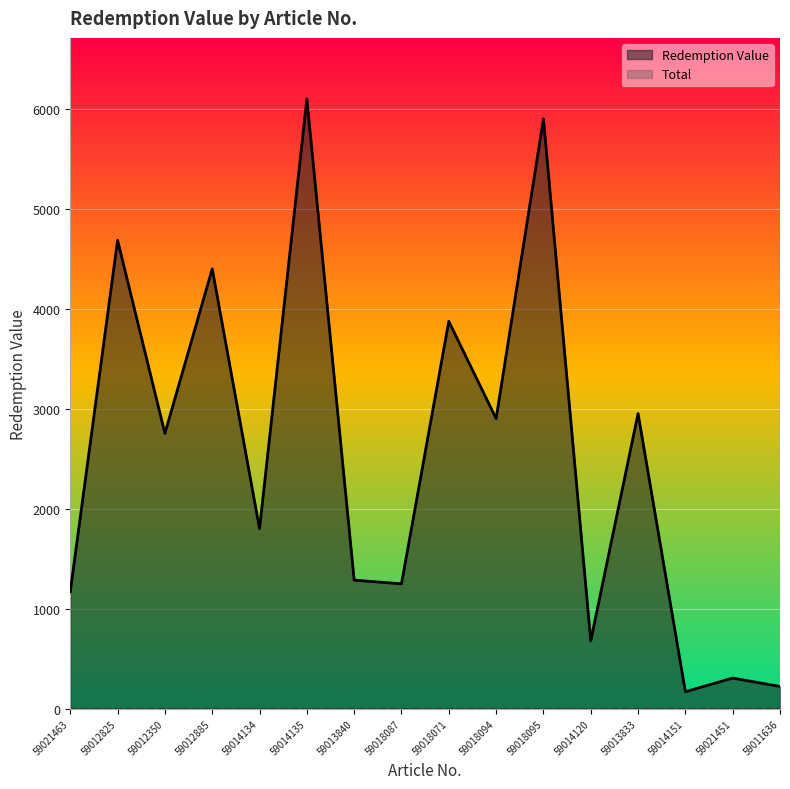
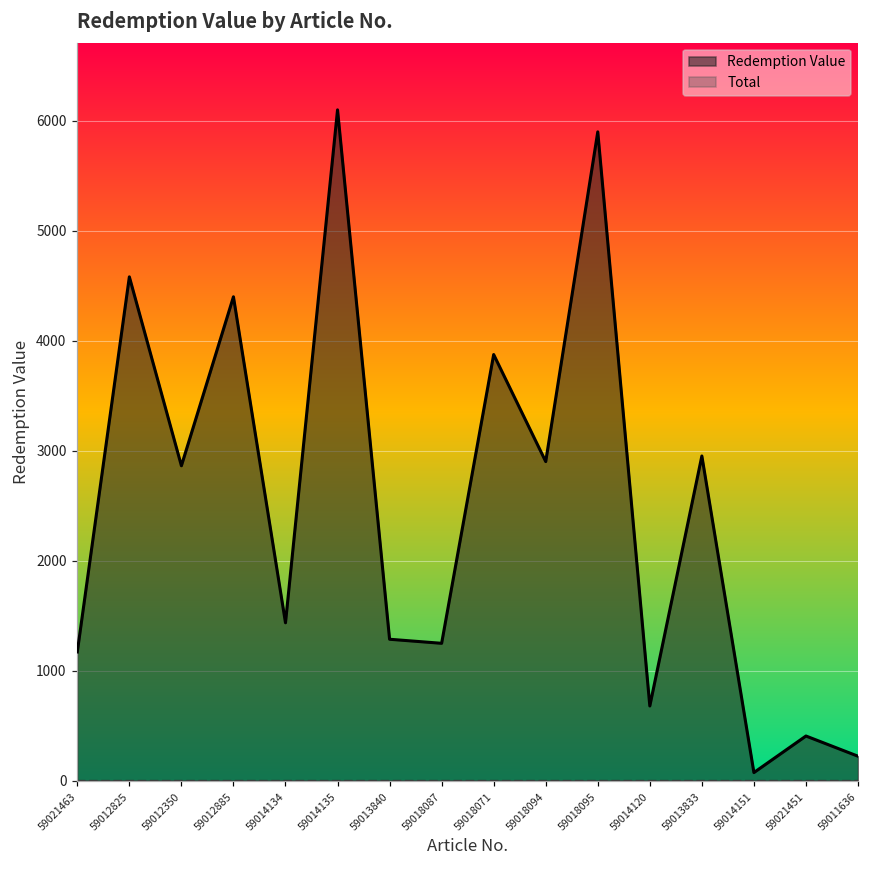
  {
    "Redemption Value": {
      "59021463": 1200,
-     "59012825": 4700,
-     "59012350": 2800,
+     "59012825": 4600,
+     "59012350": 2900,
      "59012885": 4400,
-     "59014134": 1800,
+     "59014134": 1400,
      "59014135": 6100,
      "59013840": 1300,
      "59018087": 1200,
      "59018071": 3900,
      "59018094": 2900,
      "59018095": 5900,
      "59014120": 700,
      "59013833": 3000,
-     "59014151": 200,
-     "59021451": 300,
+     "59014151": 100,
+     "59021451": 400,
      "59011636": 200
    },
    "Total": {
      "59021463": 0,
      "59012825": 0,
      "59012350": 0,
      "59012885": 0,
      "59014134": 0,
      "59014135": 0,
      "59013840": 0,
      "59018087": 0,
      "59018071": 0,
      "59018094": 0,
      "59018095": 0,
      "59014120": 0,
      "59013833": 0,
      "59014151": 0,
      "59021451": 0,
      "59011636": 0
    }
  }
